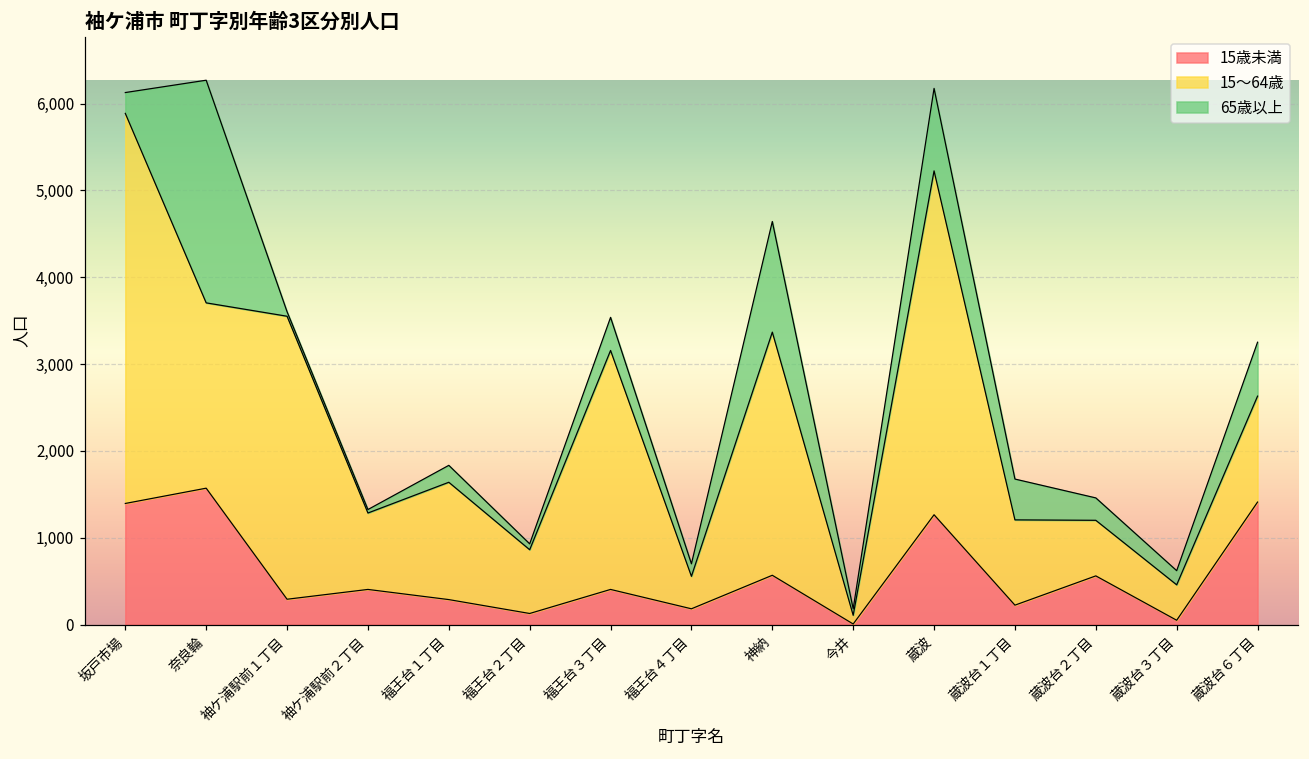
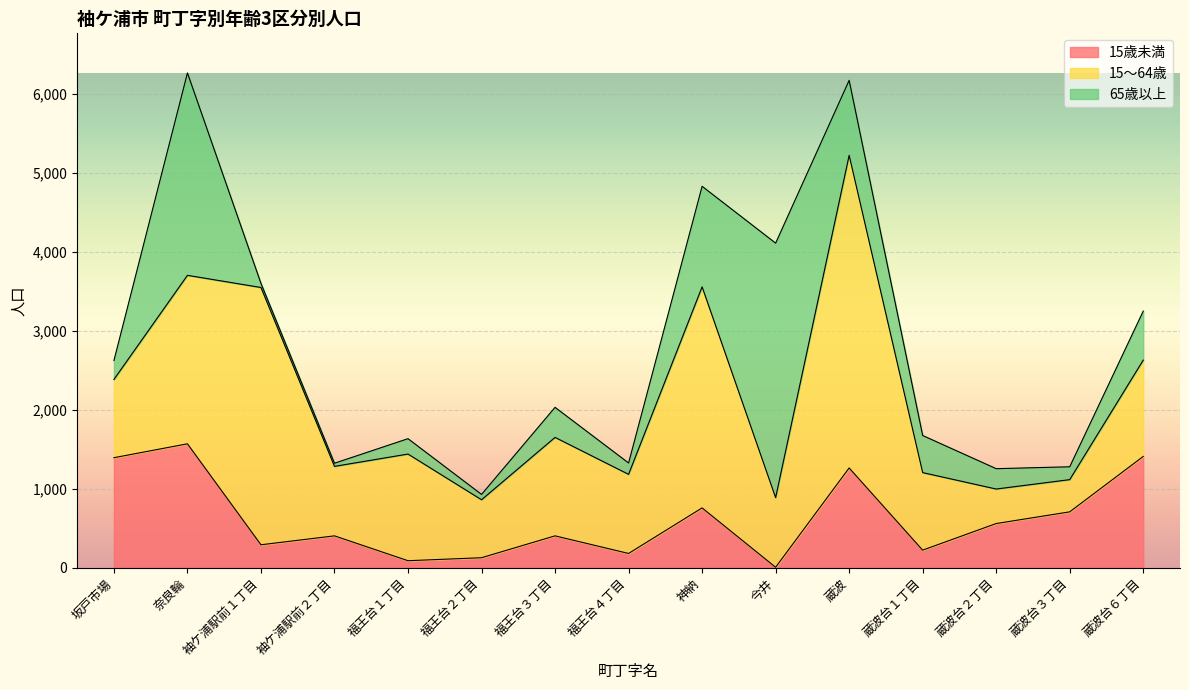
  {
    "15歳未満": {
      "坂戸市場": "1,400",
      "奈良輪": "1,600",
      "袖ケ浦駅前１丁目": "300",
      "袖ケ浦駅前２丁目": "400",
-     "福王台１丁目": "300",
+     "福王台１丁目": "100",
      "福王台２丁目": "100",
      "福王台３丁目": "400",
      "福王台４丁目": "200",
-     "神納": "600",
+     "神納": "800",
      "今井": "0",
      "蔵波": "1,300",
      "蔵波台１丁目": "200",
      "蔵波台２丁目": "600",
-     "蔵波台３丁目": "100",
+     "蔵波台３丁目": "700",
      "蔵波台６丁目": "1,400"
    },
    "15～64歳": {
-     "坂戸市場": "4,500",
+     "坂戸市場": "1,000",
      "奈良輪": "2,100",
      "袖ケ浦駅前１丁目": "3,300",
      "袖ケ浦駅前２丁目": "900",
      "福王台１丁目": "1,400",
      "福王台２丁目": "700",
-     "福王台３丁目": "2,800",
-     "福王台４丁目": "400",
+     "福王台３丁目": "1,200",
+     "福王台４丁目": "1,000",
      "神納": "2,800",
-     "今井": "100",
+     "今井": "900",
      "蔵波": "4,000",
      "蔵波台１丁目": "1,000",
-     "蔵波台２丁目": "600",
+     "蔵波台２丁目": "400",
      "蔵波台３丁目": "400",
      "蔵波台６丁目": "1,200"
    },
    "65歳以上": {
      "坂戸市場": "200",
      "奈良輪": "2,600",
      "袖ケ浦駅前１丁目": "100",
      "袖ケ浦駅前２丁目": "0",
      "福王台１丁目": "200",
      "福王台２丁目": "100",
      "福王台３丁目": "400",
      "福王台４丁目": "100",
      "神納": "1,300",
-     "今井": "100",
+     "今井": "3,200",
      "蔵波": "1,000",
      "蔵波台１丁目": "500",
      "蔵波台２丁目": "300",
      "蔵波台３丁目": "200",
      "蔵波台６丁目": "600"
    }
  }
